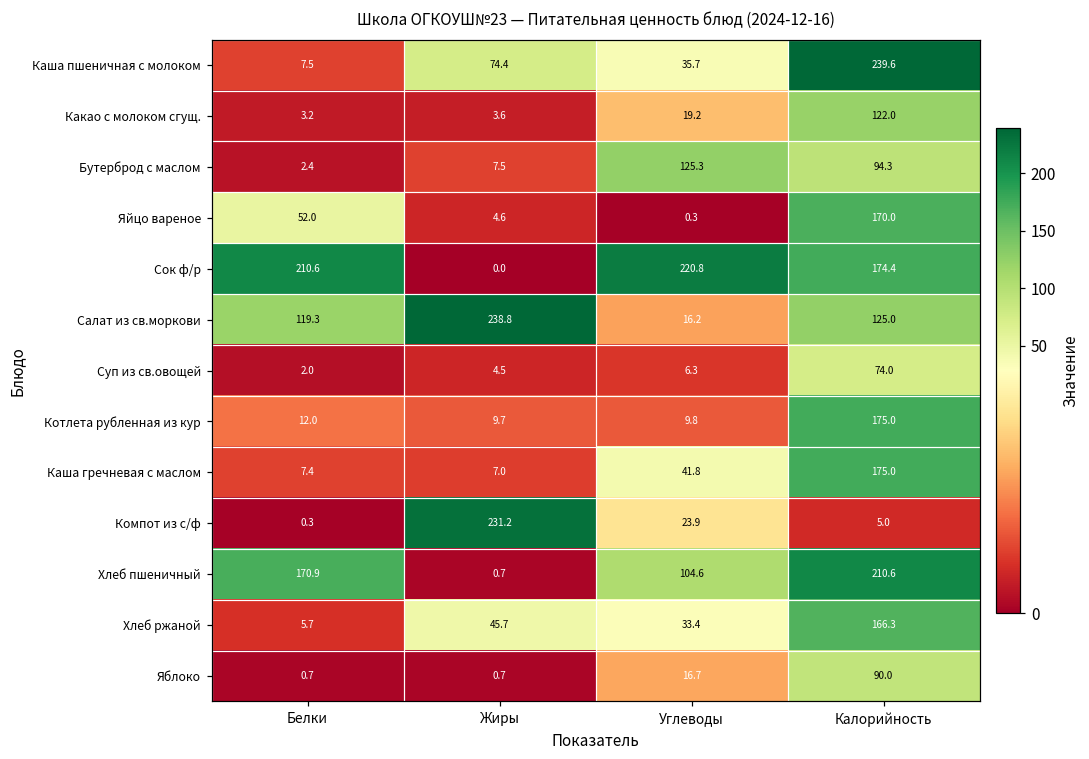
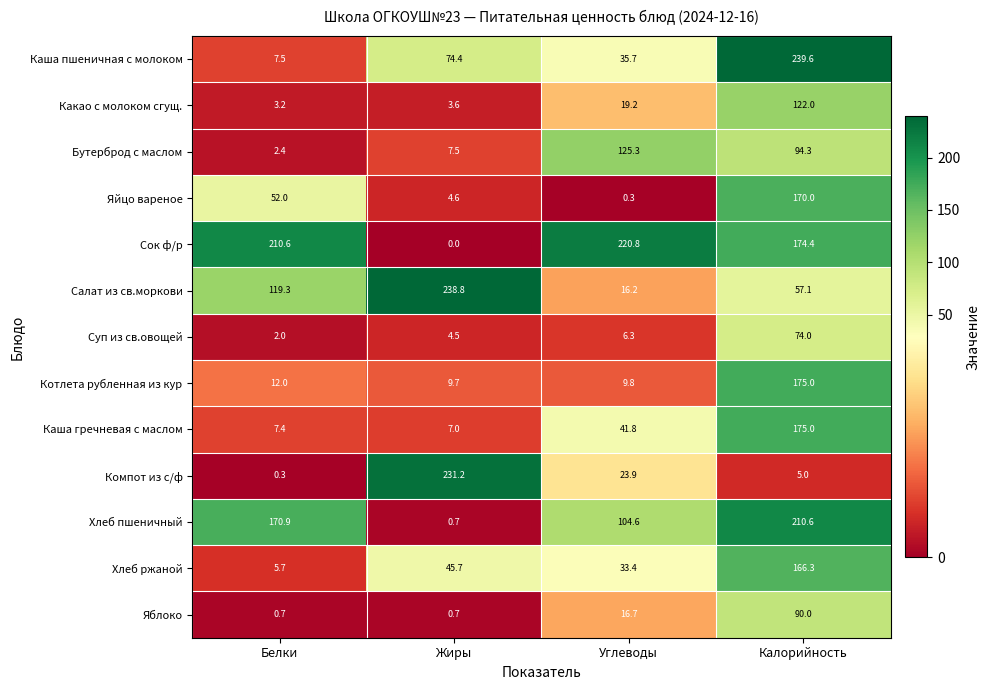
  {
    "Каша пшеничная с молоком": {
      "Белки": 7.5,
      "Жиры": 74.4,
      "Углеводы": 35.7,
      "Калорийность": 239.6
    },
    "Какао с молоком сгущ.": {
      "Белки": 3.2,
      "Жиры": 3.6,
      "Углеводы": 19.2,
      "Калорийность": 122.0
    },
    "Бутерброд с маслом": {
      "Белки": 2.4,
      "Жиры": 7.5,
      "Углеводы": 125.3,
      "Калорийность": 94.3
    },
    "Яйцо вареное": {
      "Белки": 52.0,
      "Жиры": 4.6,
      "Углеводы": 0.3,
      "Калорийность": 170.0
    },
    "Сок ф/р": {
      "Белки": 210.6,
      "Жиры": 0.0,
      "Углеводы": 220.8,
      "Калорийность": 174.4
    },
    "Салат из св.моркови": {
      "Белки": 119.3,
      "Жиры": 238.8,
      "Углеводы": 16.2,
-     "Калорийность": 125.0
+     "Калорийность": 57.1
    },
    "Суп из св.овощей": {
      "Белки": 2.0,
      "Жиры": 4.5,
      "Углеводы": 6.3,
      "Калорийность": 74.0
    },
    "Котлета рубленная из кур": {
      "Белки": 12.0,
      "Жиры": 9.7,
      "Углеводы": 9.8,
      "Калорийность": 175.0
    },
    "Каша гречневая с маслом": {
      "Белки": 7.4,
      "Жиры": 7.0,
      "Углеводы": 41.8,
      "Калорийность": 175.0
    },
    "Компот из с/ф": {
      "Белки": 0.3,
      "Жиры": 231.2,
      "Углеводы": 23.9,
      "Калорийность": 5.0
    },
    "Хлеб пшеничный": {
      "Белки": 170.9,
      "Жиры": 0.7,
      "Углеводы": 104.6,
      "Калорийность": 210.6
    },
    "Хлеб ржаной": {
      "Белки": 5.7,
      "Жиры": 45.7,
      "Углеводы": 33.4,
      "Калорийность": 166.3
    },
    "Яблоко": {
      "Белки": 0.7,
      "Жиры": 0.7,
      "Углеводы": 16.7,
      "Калорийность": 90.0
    }
  }
